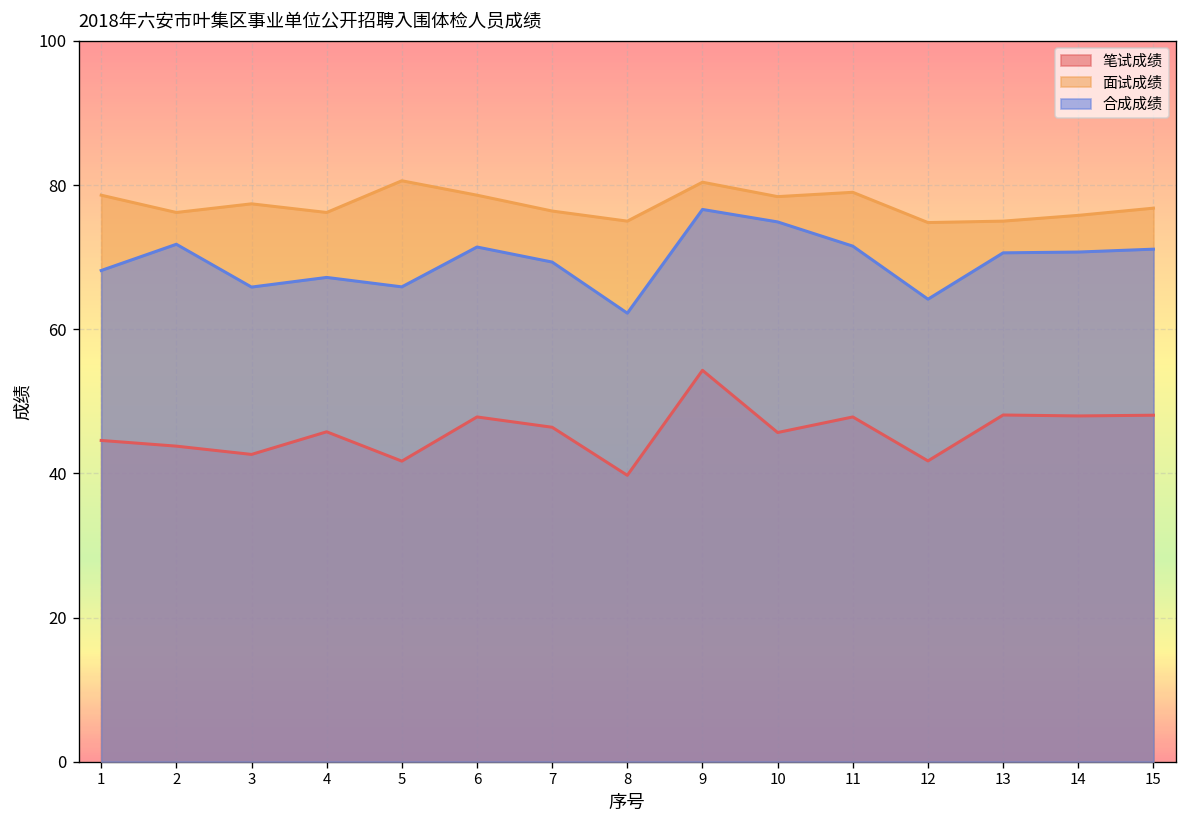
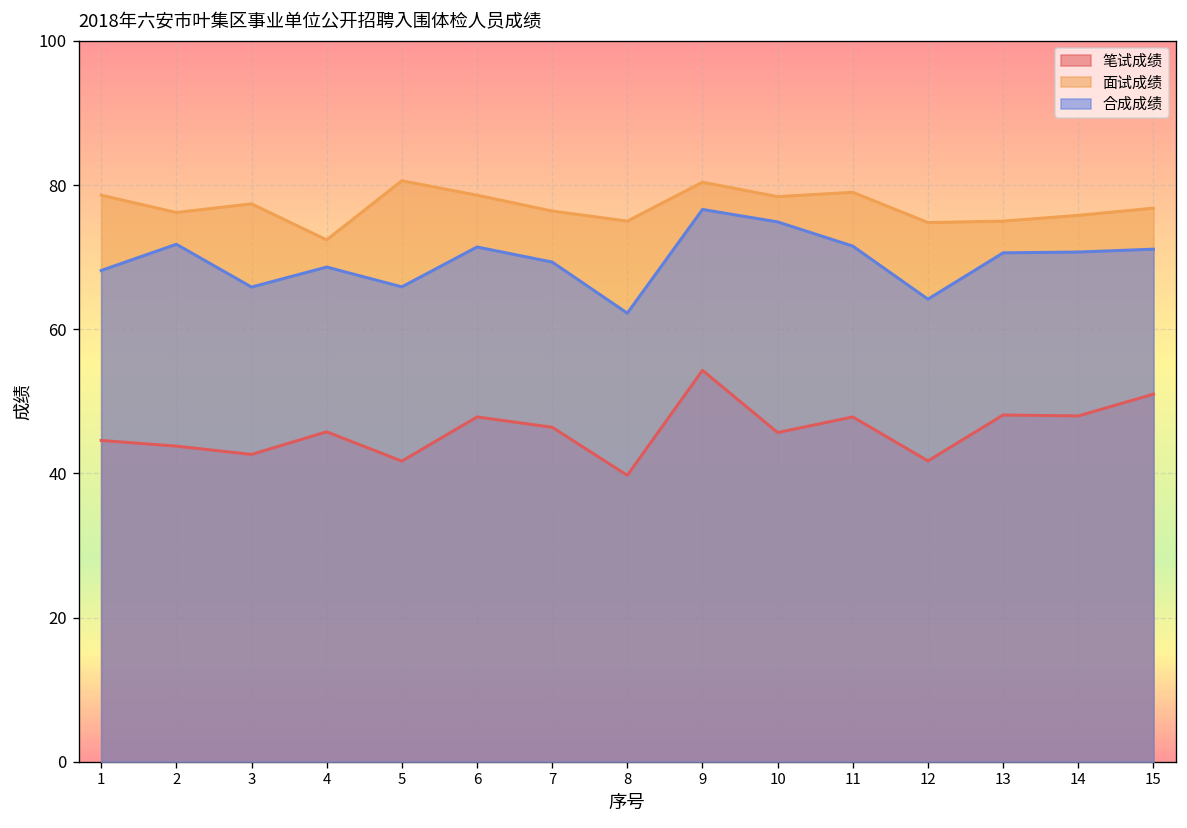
  {
    "笔试成绩": {
      "1": 45,
      "2": 44,
      "3": 43,
      "4": 46,
      "5": 42,
      "6": 48,
      "7": 46,
      "8": 40,
      "9": 54,
      "10": 46,
      "11": 48,
      "12": 42,
      "13": 48,
      "14": 48,
-     "15": 48
+     "15": 51
    },
    "面试成绩": {
      "1": 79,
      "2": 76,
      "3": 77,
-     "4": 76,
+     "4": 72,
      "5": 81,
      "6": 79,
      "7": 76,
      "8": 75,
      "9": 80,
      "10": 78,
      "11": 79,
      "12": 75,
      "13": 75,
      "14": 76,
      "15": 77
    },
    "合成成绩": {
      "1": 68,
      "2": 72,
      "3": 66,
-     "4": 67,
+     "4": 69,
      "5": 66,
      "6": 71,
      "7": 69,
      "8": 62,
      "9": 77,
      "10": 75,
      "11": 72,
      "12": 64,
      "13": 71,
      "14": 71,
      "15": 71
    }
  }
